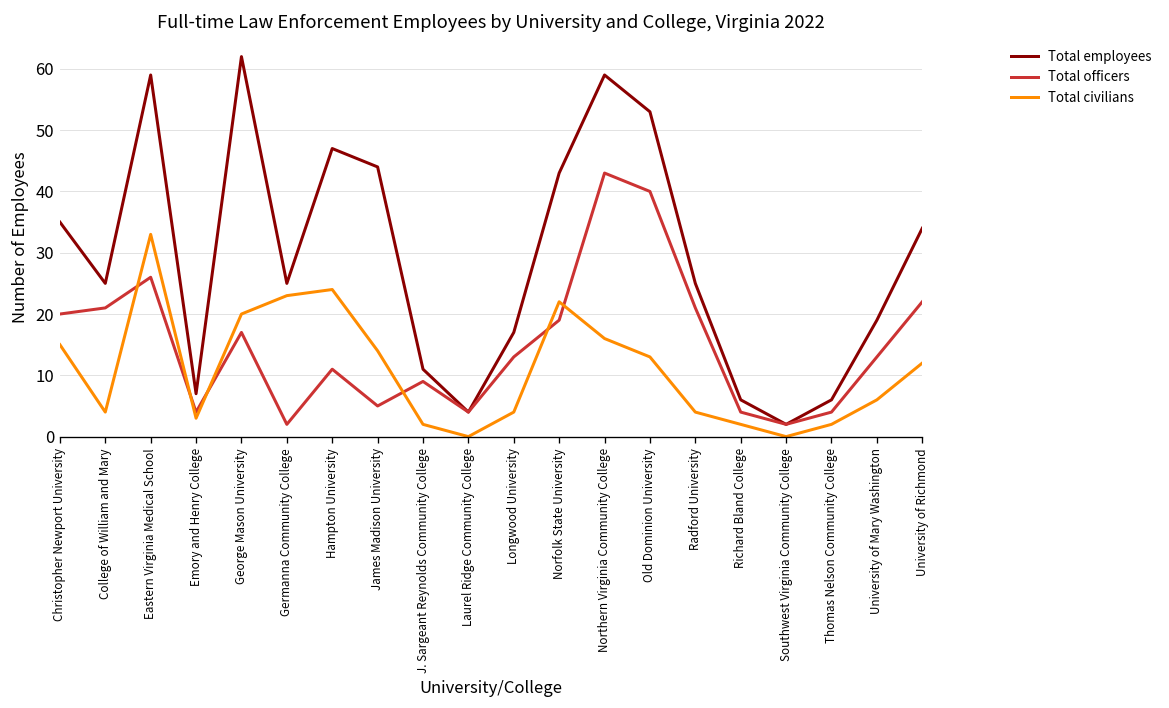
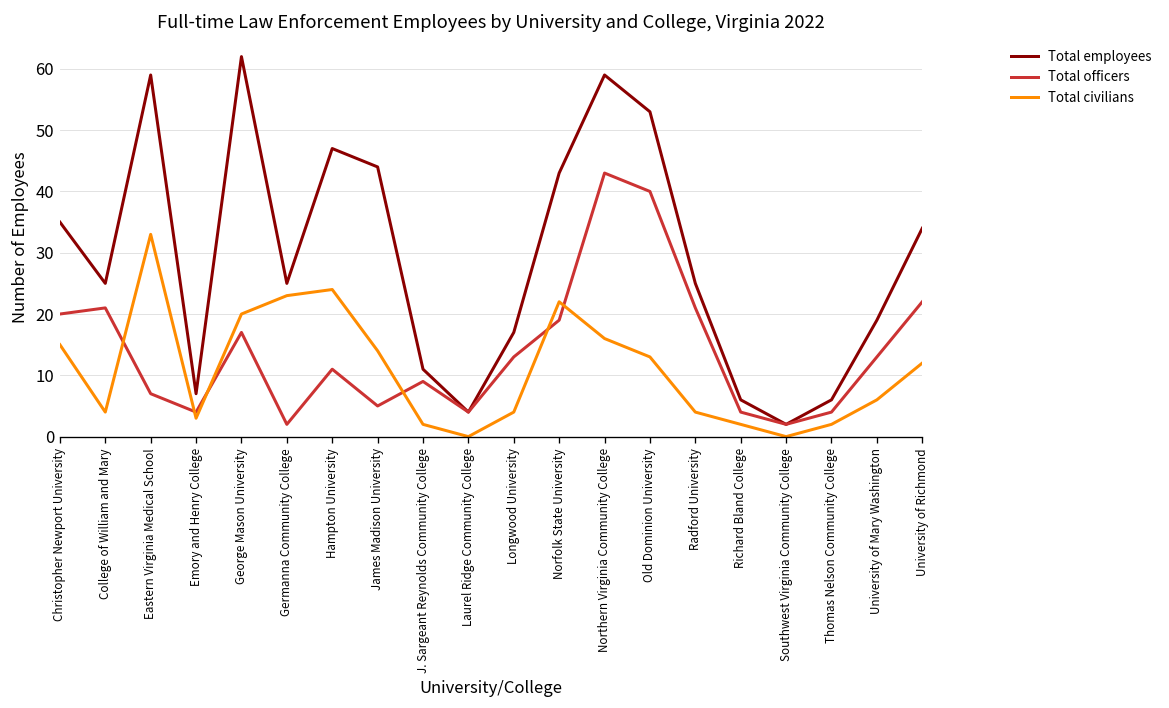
  {
    "Total employees": {
      "Christopher Newport University": 35,
      "College of William and Mary": 25,
      "Eastern Virginia Medical School": 59,
      "Emory and Henry College": 7,
      "George Mason University": 62,
      "Germanna Community College": 25,
      "Hampton University": 47,
      "James Madison University": 44,
      "J. Sargeant Reynolds Community College": 11,
      "Longwood University": 17,
      "Norfolk State University": 43,
      "Northern Virginia Community College": 59,
      "Old Dominion University": 53,
      "Radford University": 25,
      "Richard Bland College": 6,
      "Thomas Nelson Community College": 6,
      "University of Mary Washington": 19,
      "University of Richmond": 34
    },
    "Total officers": {
      "Christopher Newport University": 20,
      "College of William and Mary": 21,
-     "Eastern Virginia Medical School": 26,
+     "Eastern Virginia Medical School": 7,
      "Emory and Henry College": 4,
      "George Mason University": 17,
      "Germanna Community College": 2,
      "Hampton University": 11,
      "James Madison University": 5,
      "J. Sargeant Reynolds Community College": 9,
      "Longwood University": 13,
      "Norfolk State University": 19,
      "Northern Virginia Community College": 43,
      "Old Dominion University": 40,
      "Radford University": 21,
      "Richard Bland College": 4,
      "Thomas Nelson Community College": 4,
      "University of Mary Washington": 13,
      "University of Richmond": 22
    },
    "Total civilians": {
      "Christopher Newport University": 15,
      "College of William and Mary": 4,
      "Eastern Virginia Medical School": 33,
      "Emory and Henry College": 3,
      "George Mason University": 20,
      "Germanna Community College": 23,
      "Hampton University": 24,
      "James Madison University": 14,
      "J. Sargeant Reynolds Community College": 2,
      "Laurel Ridge Community College": 0,
      "Longwood University": 4,
      "Norfolk State University": 22,
      "Northern Virginia Community College": 16,
      "Old Dominion University": 13,
      "Radford University": 4,
      "Richard Bland College": 2,
      "Southwest Virginia Community College": 0,
      "Thomas Nelson Community College": 2,
      "University of Mary Washington": 6,
      "University of Richmond": 12
    }
  }
